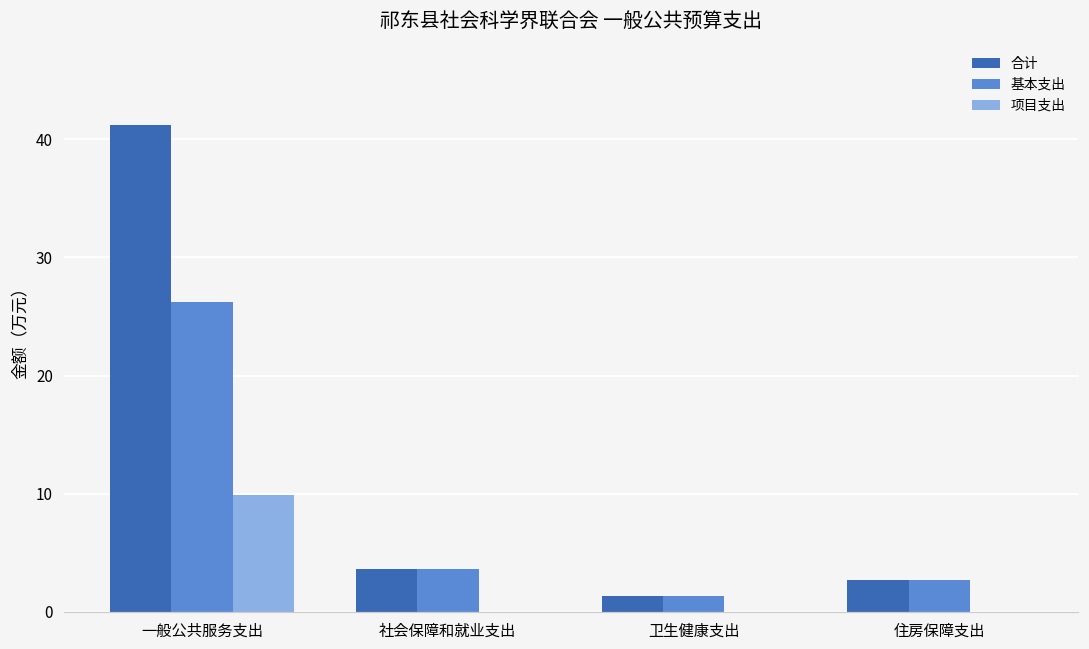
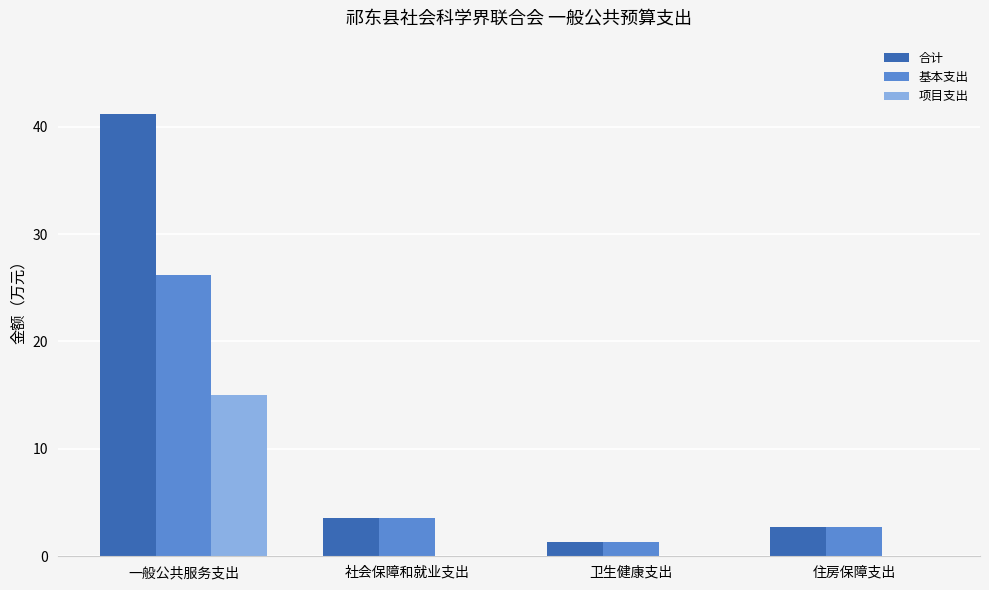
  {
    "项目支出": {
-     "一般公共服务支出": 9.9,
+     "一般公共服务支出": 15.0,
      "社会保障和就业支出": 0.0,
      "卫生健康支出": 0.0,
      "住房保障支出": 0.0
    }
  }
